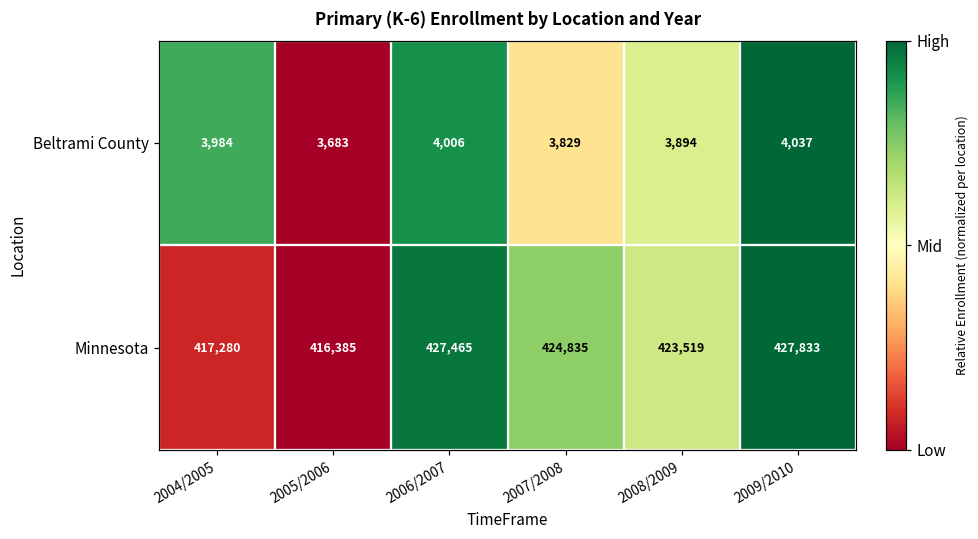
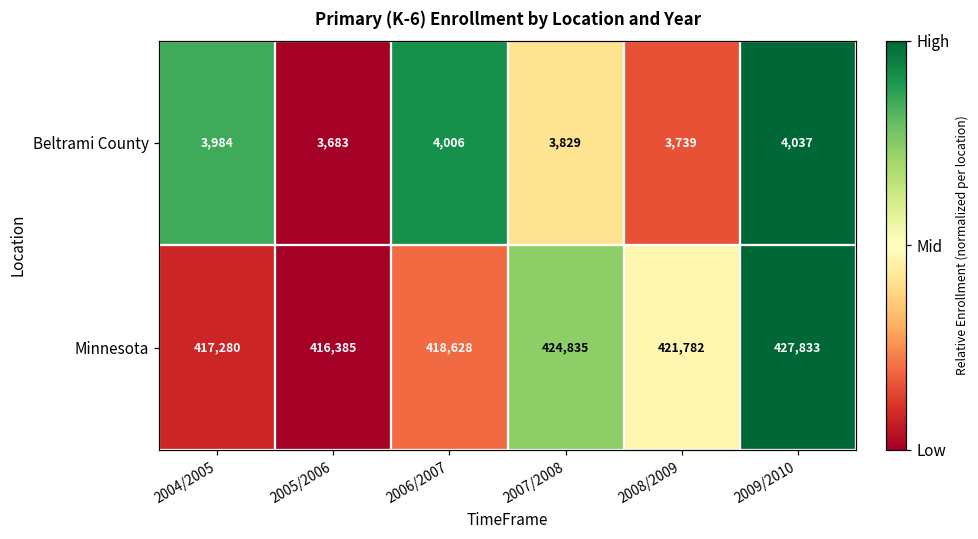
  {
    "Beltrami County": {
      "2004/2005": "3,984",
      "2005/2006": "3,683",
      "2006/2007": "4,006",
      "2007/2008": "3,829",
-     "2008/2009": "3,894",
+     "2008/2009": "3,739",
      "2009/2010": "4,037"
    },
    "Minnesota": {
      "2004/2005": "417,280",
      "2005/2006": "416,385",
-     "2006/2007": "427,465",
+     "2006/2007": "418,628",
      "2007/2008": "424,835",
-     "2008/2009": "423,519",
+     "2008/2009": "421,782",
      "2009/2010": "427,833"
    }
  }
